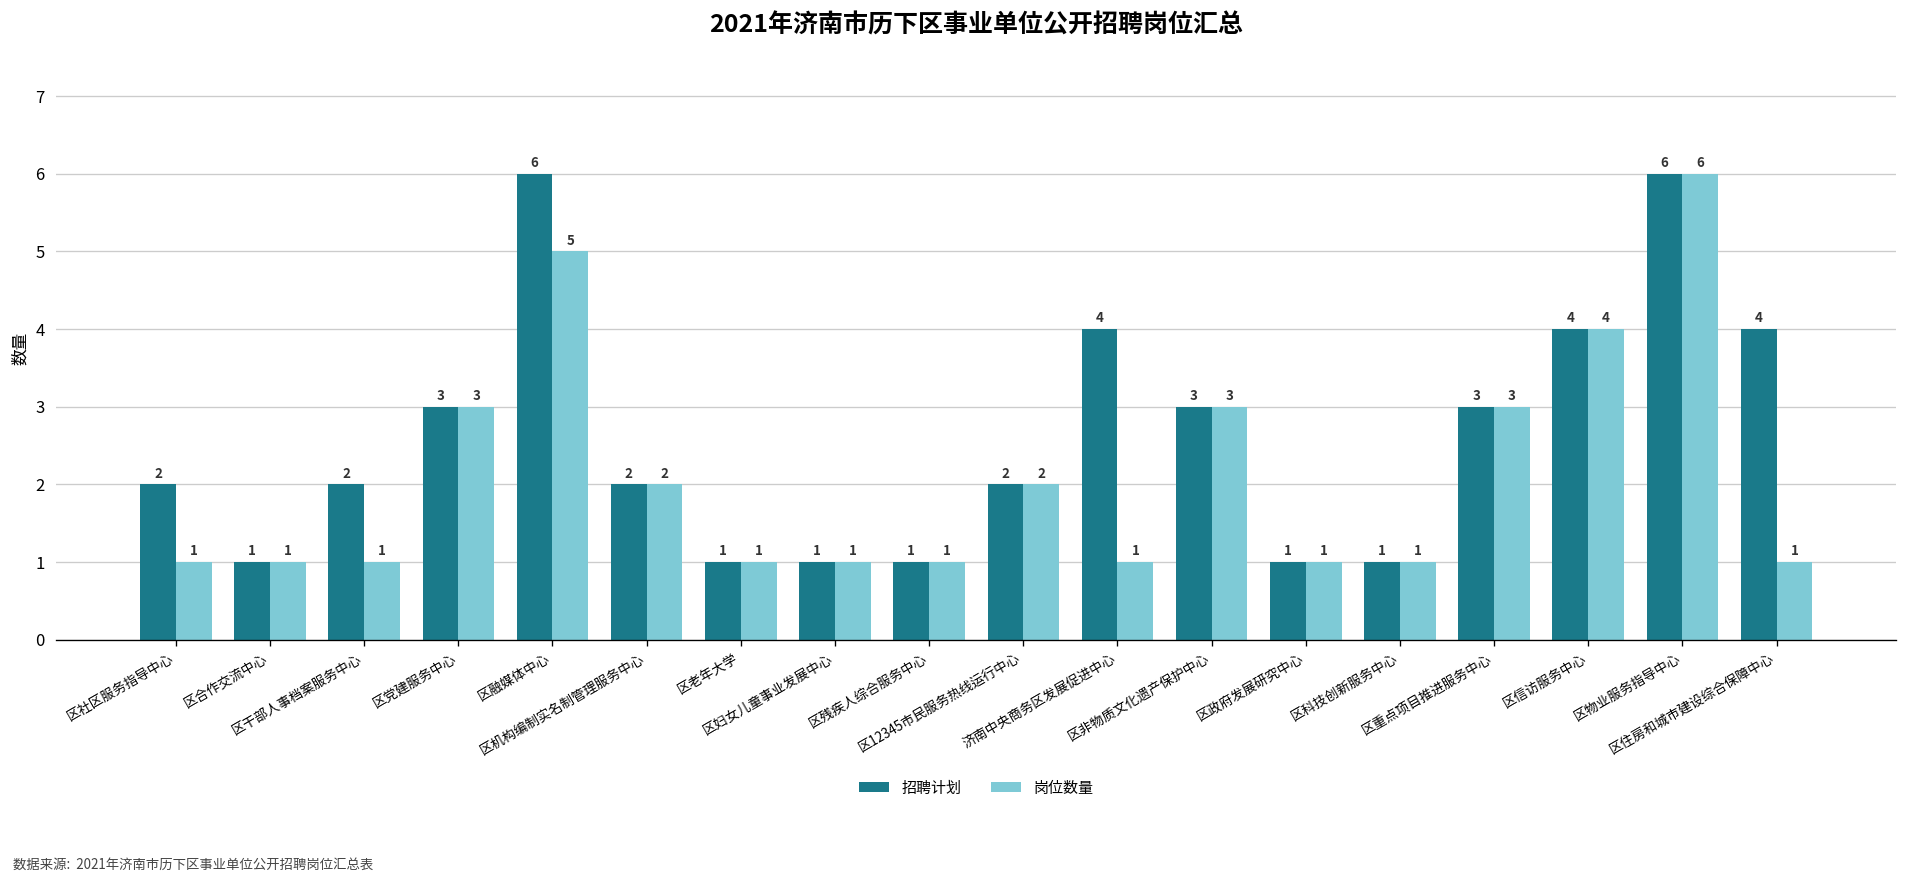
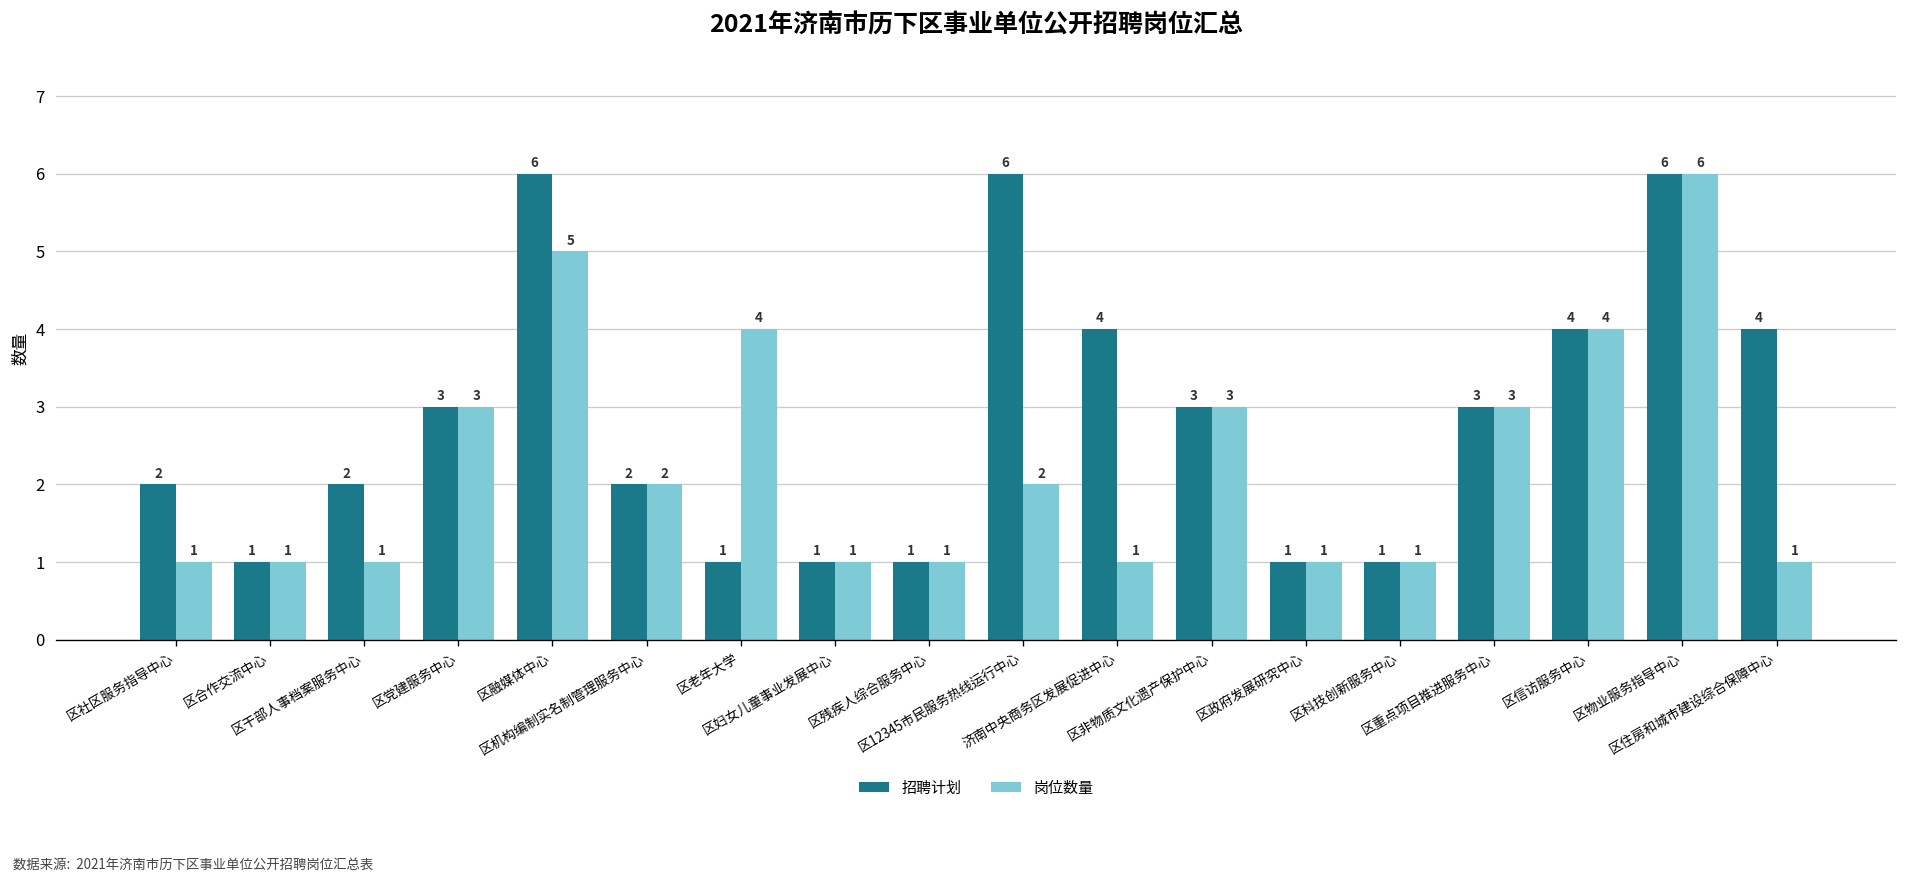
  {
    "招聘计划": {
      "区社区服务指导中心": 2,
      "区合作交流中心": 1,
      "区干部人事档案服务中心": 2,
      "区党建服务中心": 3,
      "区融媒体中心": 6,
      "区机构编制实名制管理服务中心": 2,
      "区老年大学": 1,
      "区妇女儿童事业发展中心": 1,
      "区残疾人综合服务中心": 1,
-     "区12345市民服务热线运行中心": 2,
+     "区12345市民服务热线运行中心": 6,
      "济南中央商务区发展促进中心": 4,
      "区非物质文化遗产保护中心": 3,
      "区政府发展研究中心": 1,
      "区科技创新服务中心": 1,
      "区重点项目推进服务中心": 3,
      "区信访服务中心": 4,
      "区物业服务指导中心": 6,
      "区住房和城市建设综合保障中心": 4
    },
    "岗位数量": {
      "区社区服务指导中心": 1,
      "区合作交流中心": 1,
      "区干部人事档案服务中心": 1,
      "区党建服务中心": 3,
      "区融媒体中心": 5,
      "区机构编制实名制管理服务中心": 2,
-     "区老年大学": 1,
+     "区老年大学": 4,
      "区妇女儿童事业发展中心": 1,
      "区残疾人综合服务中心": 1,
      "区12345市民服务热线运行中心": 2,
      "济南中央商务区发展促进中心": 1,
      "区非物质文化遗产保护中心": 3,
      "区政府发展研究中心": 1,
      "区科技创新服务中心": 1,
      "区重点项目推进服务中心": 3,
      "区信访服务中心": 4,
      "区物业服务指导中心": 6,
      "区住房和城市建设综合保障中心": 1
    }
  }
